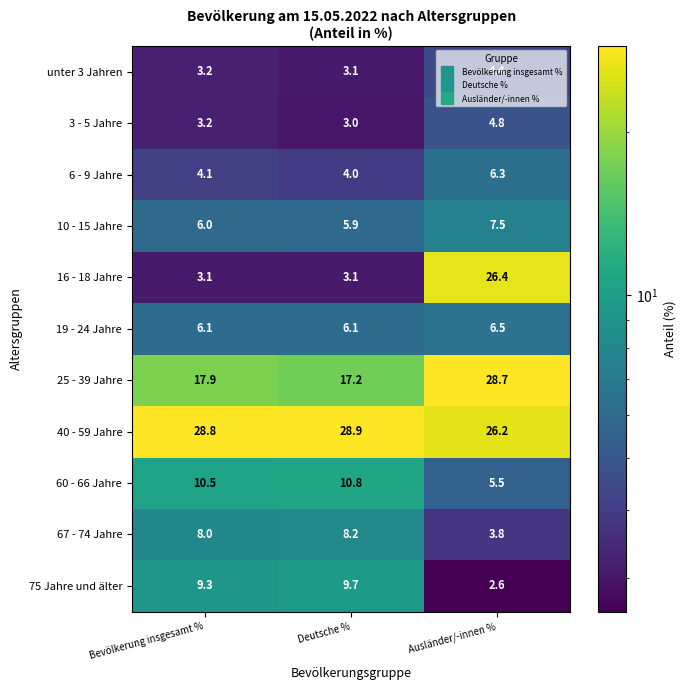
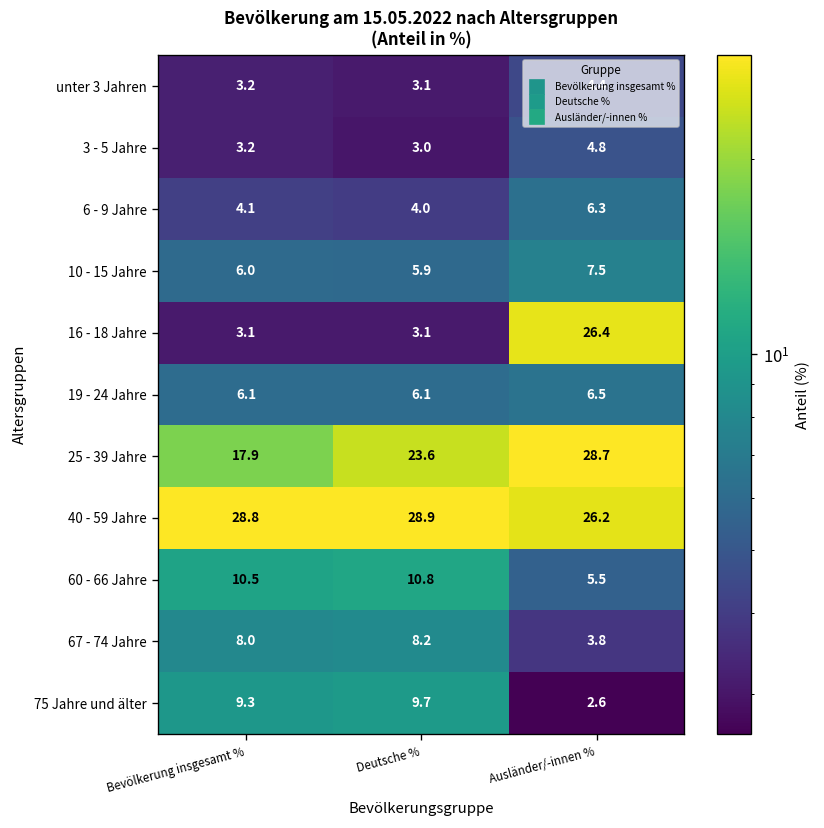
  {
    "unter 3 Jahren": {
      "Bevölkerung insgesamt %": 3.2,
      "Deutsche %": 3.1
    },
    "3 - 5 Jahre": {
      "Bevölkerung insgesamt %": 3.2,
      "Deutsche %": 3.0,
      "Ausländer/-innen %": 4.8
    },
    "6 - 9 Jahre": {
      "Bevölkerung insgesamt %": 4.1,
      "Deutsche %": 4.0,
      "Ausländer/-innen %": 6.3
    },
    "10 - 15 Jahre": {
      "Bevölkerung insgesamt %": 6.0,
      "Deutsche %": 5.9,
      "Ausländer/-innen %": 7.5
    },
    "16 - 18 Jahre": {
      "Bevölkerung insgesamt %": 3.1,
      "Deutsche %": 3.1,
      "Ausländer/-innen %": 26.4
    },
    "19 - 24 Jahre": {
      "Bevölkerung insgesamt %": 6.1,
      "Deutsche %": 6.1,
      "Ausländer/-innen %": 6.5
    },
    "25 - 39 Jahre": {
      "Bevölkerung insgesamt %": 17.9,
-     "Deutsche %": 17.2,
+     "Deutsche %": 23.6,
      "Ausländer/-innen %": 28.7
    },
    "40 - 59 Jahre": {
      "Bevölkerung insgesamt %": 28.8,
      "Deutsche %": 28.9,
      "Ausländer/-innen %": 26.2
    },
    "60 - 66 Jahre": {
      "Bevölkerung insgesamt %": 10.5,
      "Deutsche %": 10.8,
      "Ausländer/-innen %": 5.5
    },
    "67 - 74 Jahre": {
      "Bevölkerung insgesamt %": 8.0,
      "Deutsche %": 8.2,
      "Ausländer/-innen %": 3.8
    },
    "75 Jahre und älter": {
      "Bevölkerung insgesamt %": 9.3,
      "Deutsche %": 9.7,
      "Ausländer/-innen %": 2.6
    }
  }
